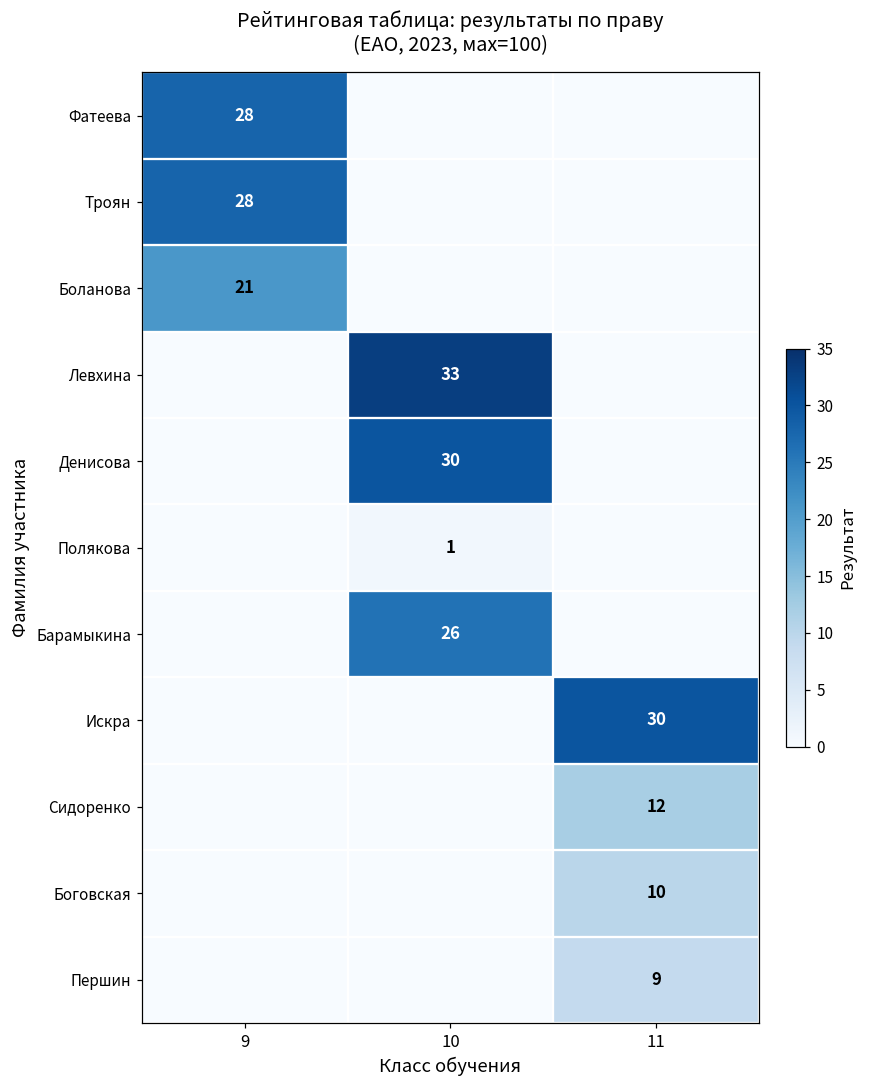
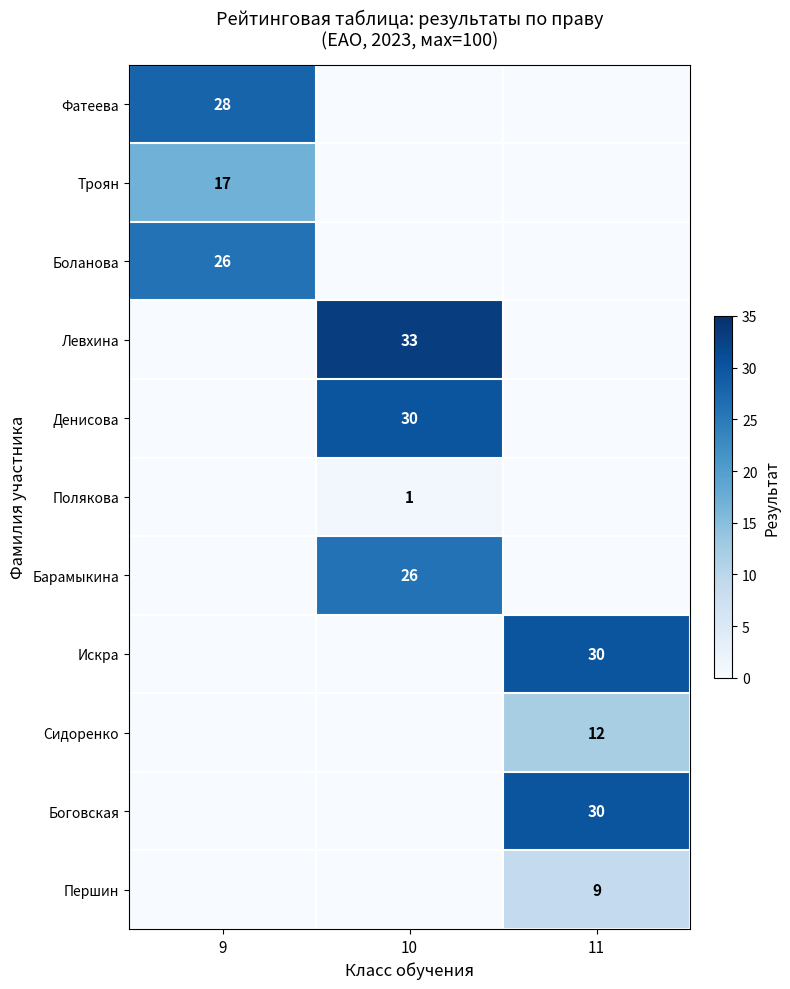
  {
    "Фатеева": {
      "9": 28
    },
    "Троян": {
-     "9": 28
+     "9": 17
    },
    "Боланова": {
-     "9": 21
+     "9": 26
    },
    "Левхина": {
      "10": 33
    },
    "Денисова": {
      "10": 30
    },
    "Полякова": {
      "10": 1
    },
    "Барамыкина": {
      "10": 26
    },
    "Искра": {
      "11": 30
    },
    "Сидоренко": {
      "11": 12
    },
    "Боговская": {
-     "11": 10
+     "11": 30
    },
    "Першин": {
      "11": 9
    }
  }
